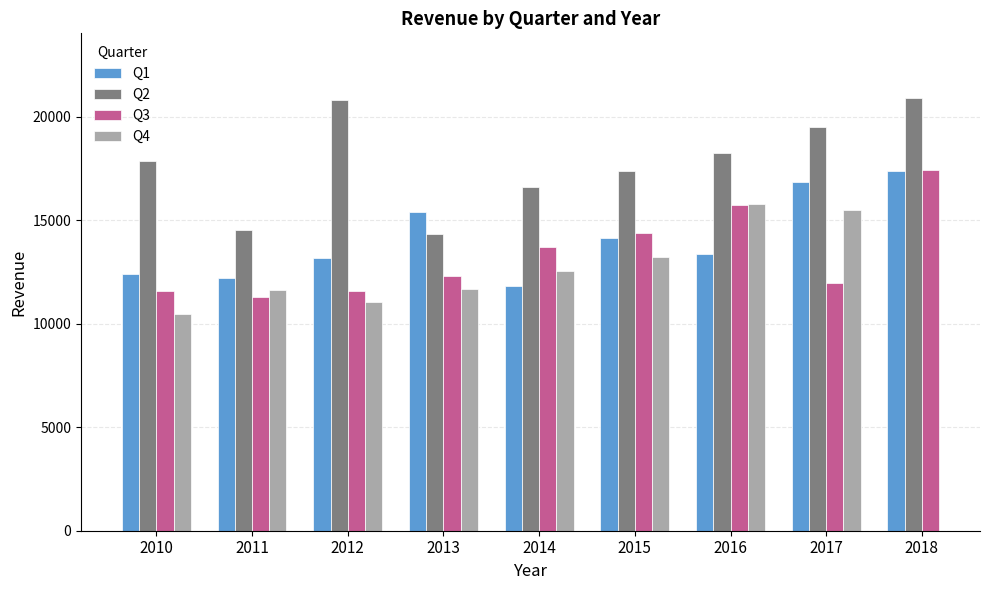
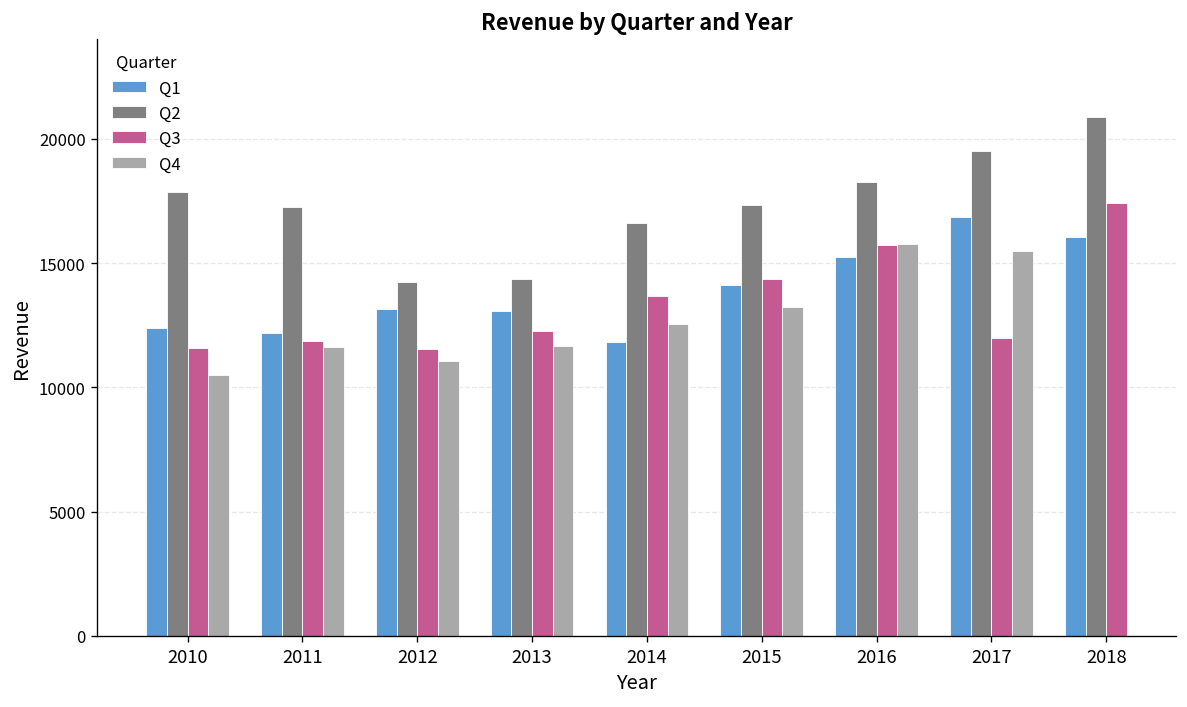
  {
    "Q1": {
      "2010": 12400,
      "2011": 12200,
      "2012": 13200,
-     "2013": 15400,
+     "2013": 13100,
      "2014": 11800,
      "2015": 14100,
-     "2016": 13400,
+     "2016": 15200,
      "2017": 16900,
-     "2018": 17400
+     "2018": 16100
    },
    "Q2": {
      "2010": 17800,
-     "2011": 14500,
-     "2012": 20800,
+     "2011": 17300,
+     "2012": 14200,
      "2013": 14400,
      "2014": 16600,
      "2015": 17300,
      "2016": 18300,
      "2017": 19500,
      "2018": 20900
    },
    "Q3": {
      "2010": 11600,
-     "2011": 11300,
+     "2011": 11900,
      "2012": 11600,
      "2013": 12300,
      "2014": 13700,
      "2015": 14400,
      "2016": 15700,
      "2017": 12000,
      "2018": 17400
    }
  }
